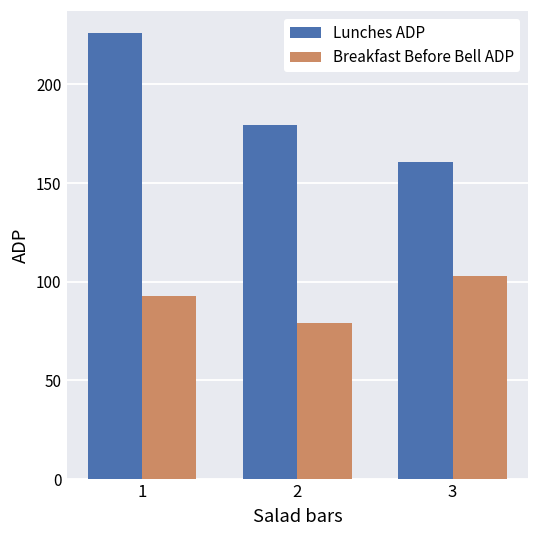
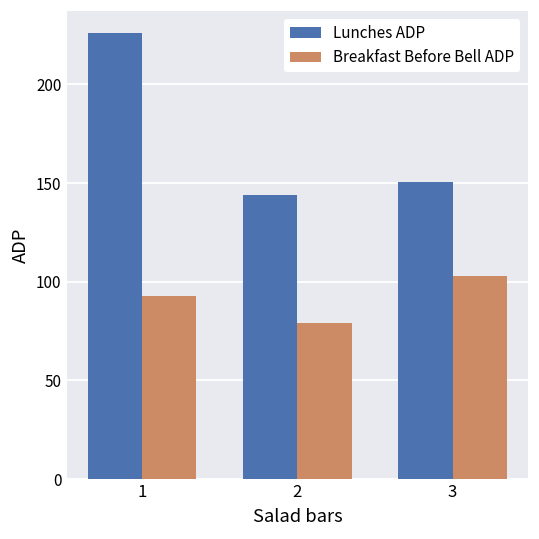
  {
    "Lunches ADP": {
      "1": 226,
-     "2": 179,
-     "3": 161
+     "2": 144,
+     "3": 151
    },
    "Breakfast Before Bell ADP": {
      "1": 93,
      "2": 79,
      "3": 103
    }
  }
